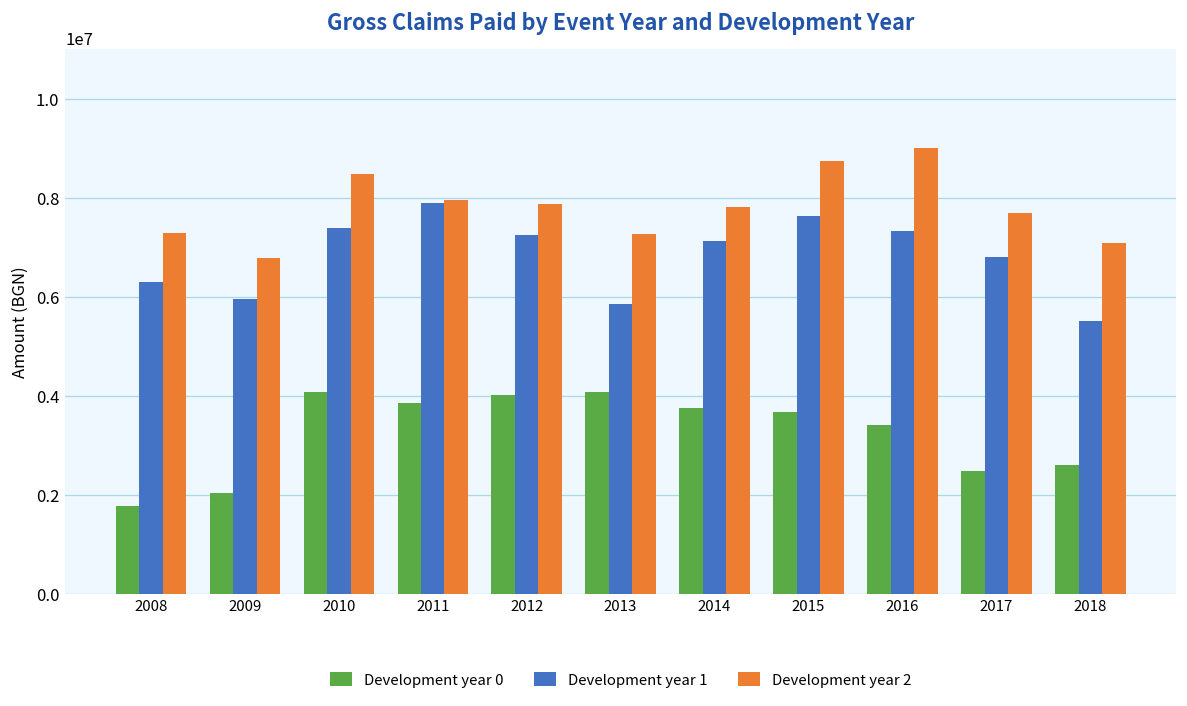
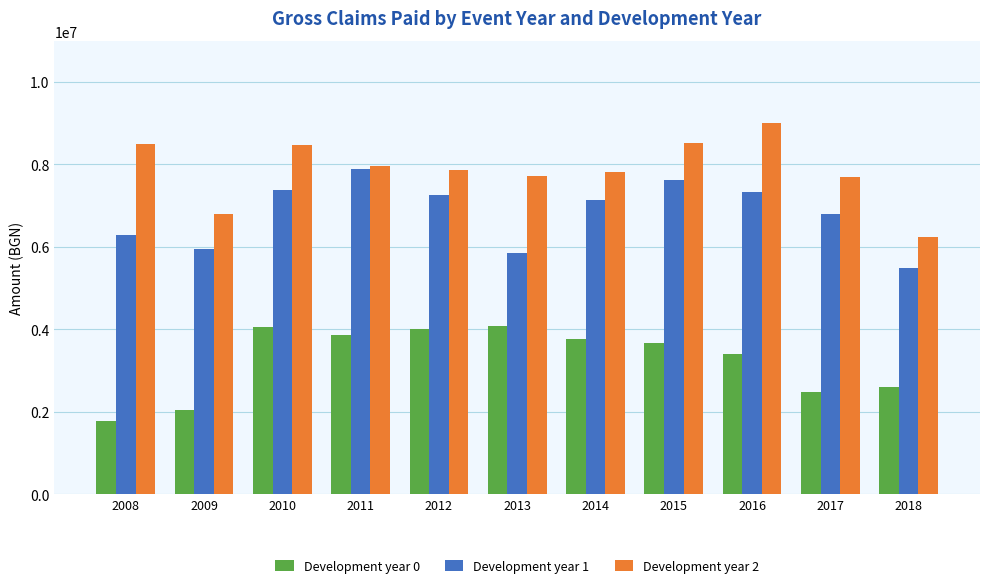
  {
    "Development year 0": {
      "2008": 1800000,
      "2009": 2000000,
      "2010": 4100000,
      "2011": 3900000,
      "2012": 4000000,
      "2013": 4100000,
      "2014": 3800000,
      "2015": 3700000,
      "2016": 3400000,
      "2017": 2500000,
      "2018": 2600000
    },
    "Development year 1": {
      "2008": 6300000,
      "2009": 5900000,
      "2010": 7400000,
      "2011": 7900000,
      "2012": 7300000,
      "2013": 5900000,
      "2014": 7100000,
      "2015": 7600000,
      "2016": 7300000,
      "2017": 6800000,
      "2018": 5500000
    },
    "Development year 2": {
-     "2008": 7300000,
+     "2008": 8500000,
      "2009": 6800000,
      "2010": 8500000,
      "2011": 8000000,
      "2012": 7900000,
-     "2013": 7300000,
+     "2013": 7700000,
      "2014": 7800000,
-     "2015": 8700000,
+     "2015": 8500000,
      "2016": 9000000,
      "2017": 7700000,
-     "2018": 7100000
+     "2018": 6200000
    }
  }
